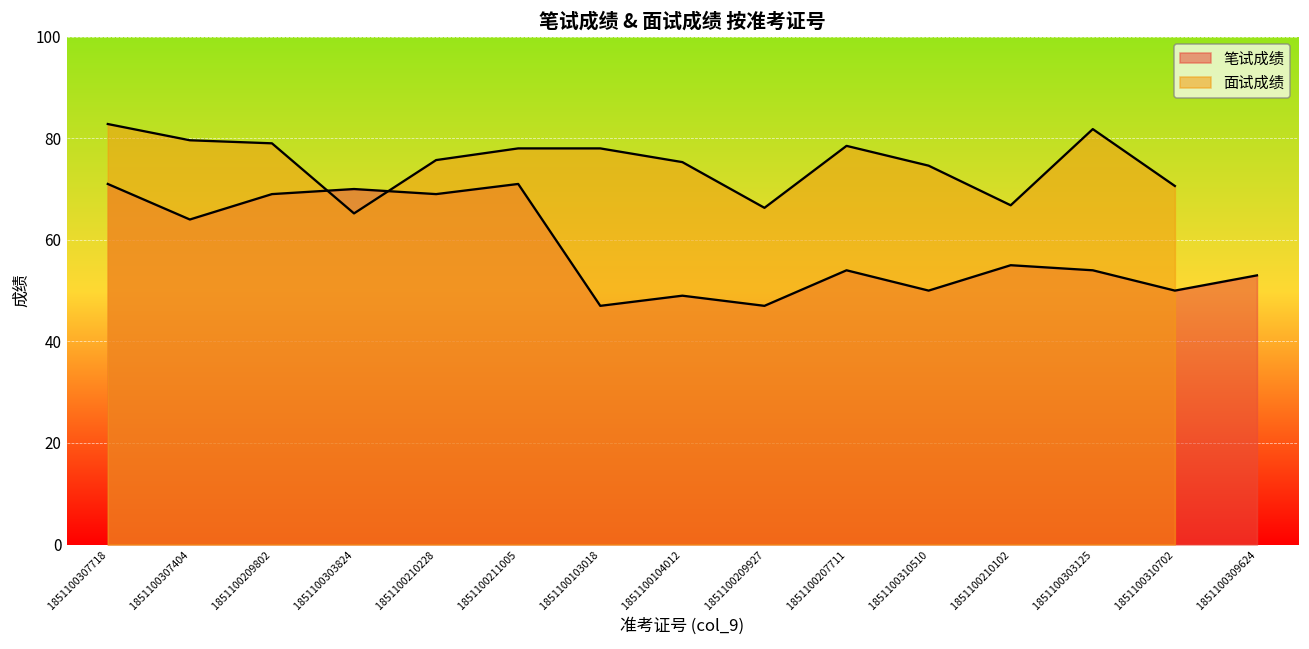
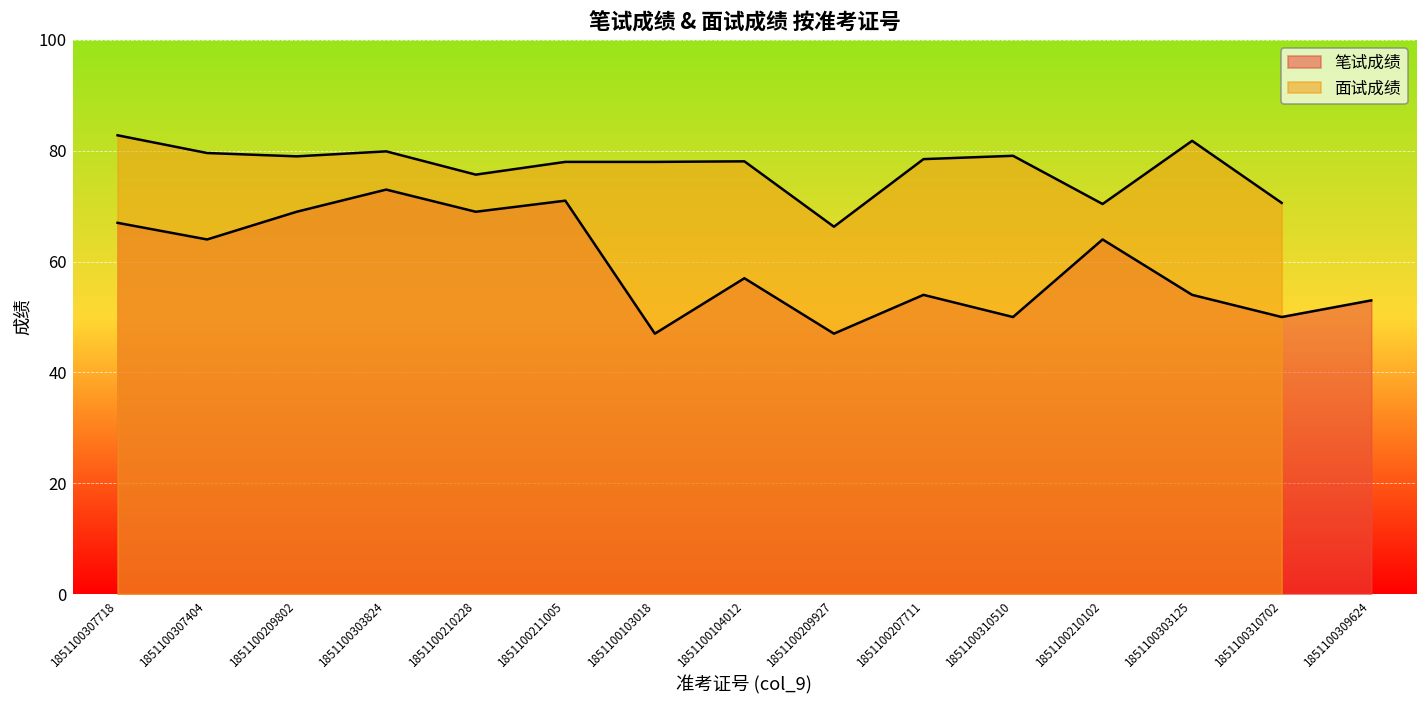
  {
    "笔试成绩": {
-     "1851100307718": 71,
+     "1851100307718": 67,
      "1851100307404": 64,
      "1851100209802": 69,
-     "1851100303824": 70,
+     "1851100303824": 73,
      "1851100210228": 69,
      "1851100211005": 71,
      "1851100103018": 47,
-     "1851100104012": 49,
+     "1851100104012": 57,
      "1851100209927": 47,
      "1851100207711": 54,
      "1851100310510": 50,
-     "1851100210102": 55,
+     "1851100210102": 64,
      "1851100303125": 54,
      "1851100310702": 50,
      "1851100309624": 53
    },
    "面试成绩": {
      "1851100307718": 83,
      "1851100307404": 80,
      "1851100209802": 79,
-     "1851100303824": 65,
+     "1851100303824": 80,
      "1851100210228": 76,
      "1851100211005": 78,
      "1851100103018": 78,
-     "1851100104012": 75,
+     "1851100104012": 78,
      "1851100209927": 66,
      "1851100207711": 79,
-     "1851100310510": 75,
-     "1851100210102": 67,
+     "1851100310510": 79,
+     "1851100210102": 70,
      "1851100303125": 82,
      "1851100310702": 71
    }
  }
